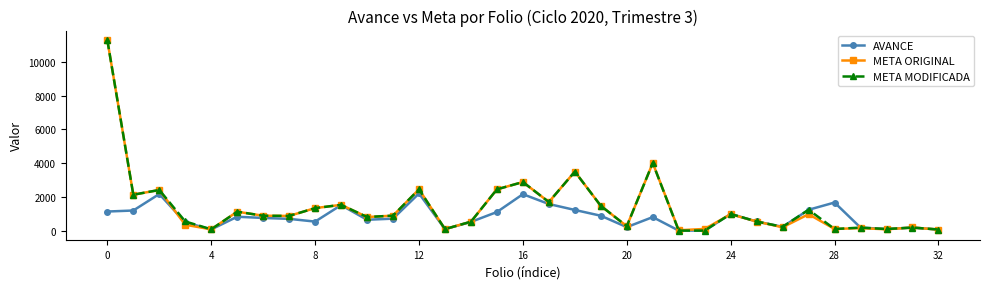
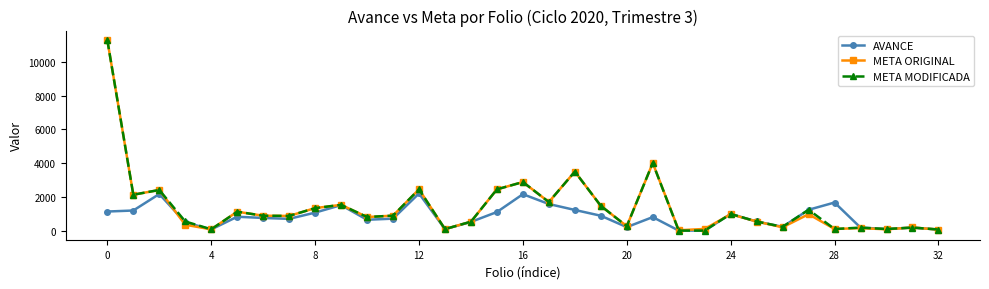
  {
    "AVANCE": {
      "0": 1100,
-     "8": 500,
+     "8": 1100,
      "12": 2200,
      "16": 2200,
      "28": 1700
    }
  }
